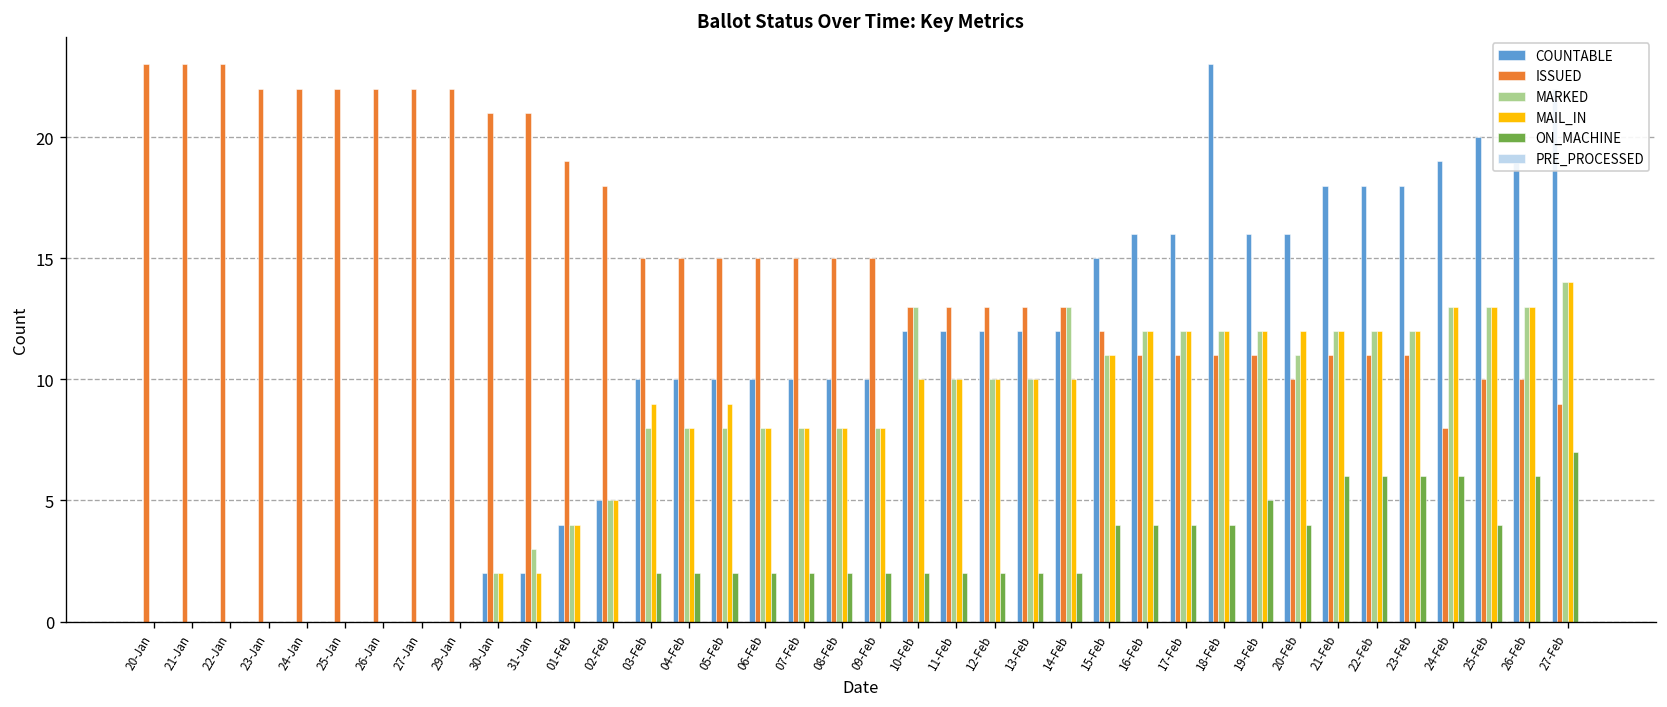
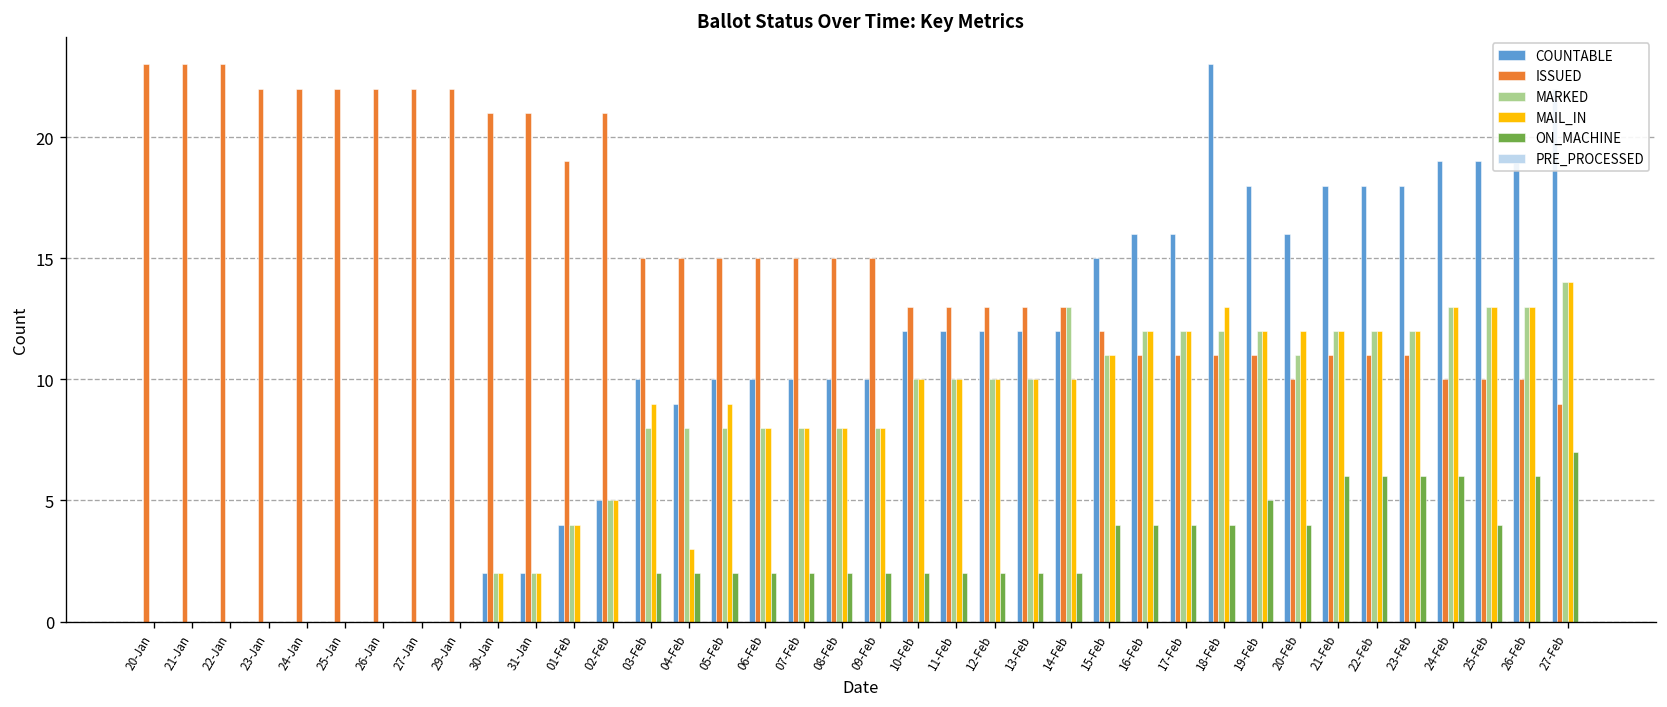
  {
    "COUNTABLE": {
      "20-Jan": 0,
      "21-Jan": 0,
      "22-Jan": 0,
      "23-Jan": 0,
      "24-Jan": 0,
      "25-Jan": 0,
      "26-Jan": 0,
      "27-Jan": 0,
      "29-Jan": 0,
      "30-Jan": 2,
      "31-Jan": 2,
      "01-Feb": 4,
      "02-Feb": 5,
      "03-Feb": 10,
-     "04-Feb": 10,
+     "04-Feb": 9,
      "05-Feb": 10,
      "06-Feb": 10,
      "07-Feb": 10,
      "08-Feb": 10,
      "09-Feb": 10,
      "10-Feb": 12,
      "11-Feb": 12,
      "12-Feb": 12,
      "13-Feb": 12,
      "14-Feb": 12,
      "15-Feb": 15,
      "16-Feb": 16,
      "17-Feb": 16,
      "18-Feb": 23,
-     "19-Feb": 16,
+     "19-Feb": 18,
      "20-Feb": 16,
      "21-Feb": 18,
      "22-Feb": 18,
      "23-Feb": 18,
      "24-Feb": 19,
-     "25-Feb": 20,
+     "25-Feb": 19,
      "26-Feb": 19
    },
    "ISSUED": {
      "20-Jan": 23,
      "21-Jan": 23,
      "22-Jan": 23,
      "23-Jan": 22,
      "24-Jan": 22,
      "25-Jan": 22,
      "26-Jan": 22,
      "27-Jan": 22,
      "29-Jan": 22,
      "30-Jan": 21,
      "31-Jan": 21,
      "01-Feb": 19,
-     "02-Feb": 18,
+     "02-Feb": 21,
      "03-Feb": 15,
      "04-Feb": 15,
      "05-Feb": 15,
      "06-Feb": 15,
      "07-Feb": 15,
      "08-Feb": 15,
      "09-Feb": 15,
      "10-Feb": 13,
      "11-Feb": 13,
      "12-Feb": 13,
      "13-Feb": 13,
      "14-Feb": 13,
      "15-Feb": 12,
      "16-Feb": 11,
      "17-Feb": 11,
      "18-Feb": 11,
      "19-Feb": 11,
      "20-Feb": 10,
      "21-Feb": 11,
      "22-Feb": 11,
      "23-Feb": 11,
-     "24-Feb": 8,
+     "24-Feb": 10,
      "25-Feb": 10,
      "26-Feb": 10,
      "27-Feb": 9
    },
    "MARKED": {
      "20-Jan": 0,
      "21-Jan": 0,
      "22-Jan": 0,
      "23-Jan": 0,
      "24-Jan": 0,
      "25-Jan": 0,
      "26-Jan": 0,
      "27-Jan": 0,
      "29-Jan": 0,
      "30-Jan": 2,
-     "31-Jan": 3,
+     "31-Jan": 2,
      "01-Feb": 4,
      "02-Feb": 5,
      "03-Feb": 8,
      "04-Feb": 8,
      "05-Feb": 8,
      "06-Feb": 8,
      "07-Feb": 8,
      "08-Feb": 8,
      "09-Feb": 8,
-     "10-Feb": 13,
+     "10-Feb": 10,
      "11-Feb": 10,
      "12-Feb": 10,
      "13-Feb": 10,
      "14-Feb": 13,
      "15-Feb": 11,
      "16-Feb": 12,
      "17-Feb": 12,
      "18-Feb": 12,
      "19-Feb": 12,
      "20-Feb": 11,
      "21-Feb": 12,
      "22-Feb": 12,
      "23-Feb": 12,
      "24-Feb": 13,
      "25-Feb": 13,
      "26-Feb": 13,
      "27-Feb": 14
    },
    "MAIL_IN": {
      "20-Jan": 0,
      "21-Jan": 0,
      "22-Jan": 0,
      "23-Jan": 0,
      "24-Jan": 0,
      "25-Jan": 0,
      "26-Jan": 0,
      "27-Jan": 0,
      "29-Jan": 0,
      "30-Jan": 2,
      "31-Jan": 2,
      "01-Feb": 4,
      "02-Feb": 5,
      "03-Feb": 9,
-     "04-Feb": 8,
+     "04-Feb": 3,
      "05-Feb": 9,
      "06-Feb": 8,
      "07-Feb": 8,
      "08-Feb": 8,
      "09-Feb": 8,
      "10-Feb": 10,
      "11-Feb": 10,
      "12-Feb": 10,
      "13-Feb": 10,
      "14-Feb": 10,
      "15-Feb": 11,
      "16-Feb": 12,
      "17-Feb": 12,
-     "18-Feb": 12,
+     "18-Feb": 13,
      "19-Feb": 12,
      "20-Feb": 12,
      "21-Feb": 12,
      "22-Feb": 12,
      "23-Feb": 12,
      "24-Feb": 13,
      "25-Feb": 13,
      "26-Feb": 13,
      "27-Feb": 14
    }
  }
